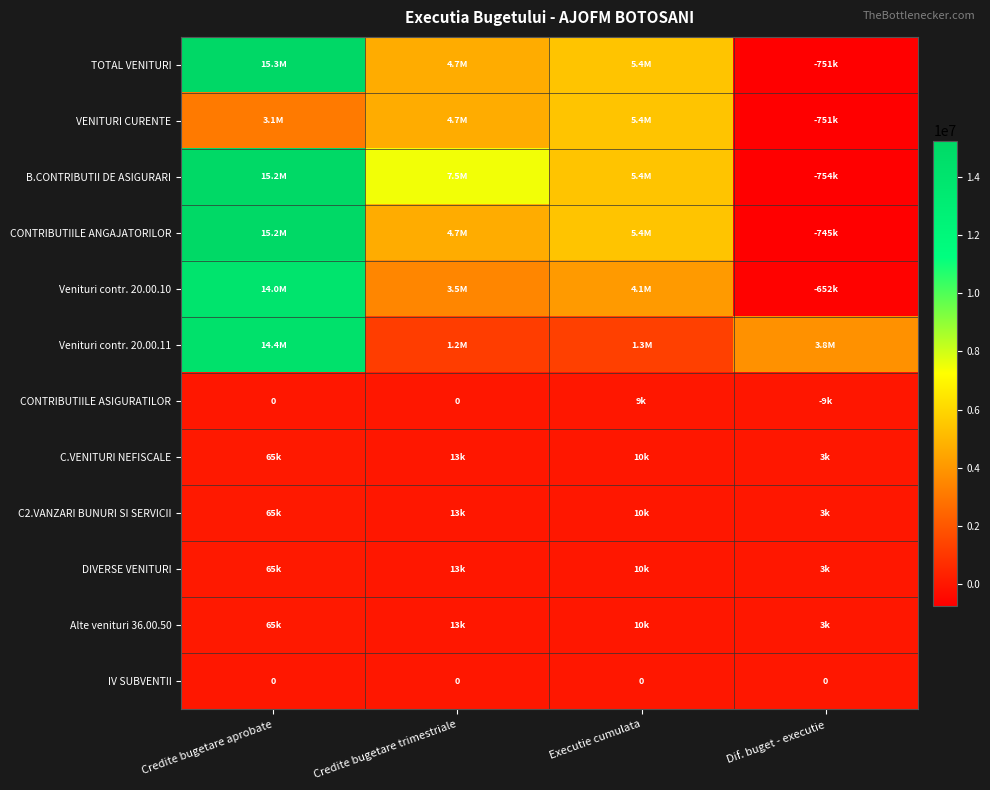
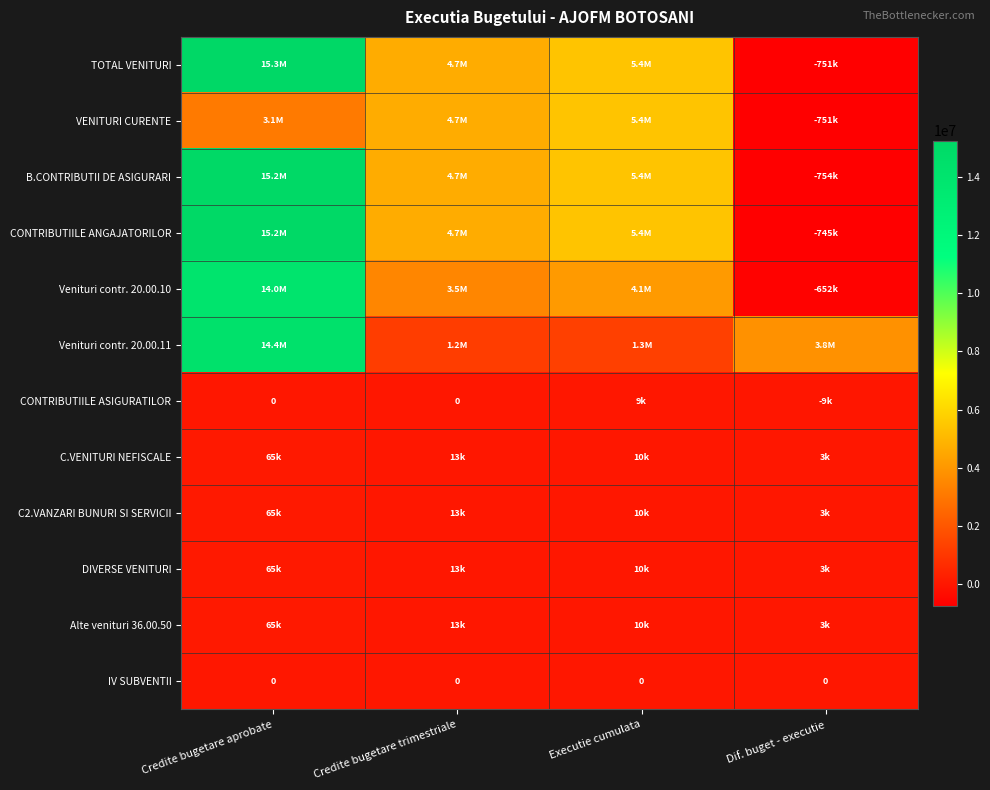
  {
    "TOTAL VENITURI": {
      "Credite bugetare aprobate": "15.3M",
      "Credite bugetare trimestriale": "4.7M",
      "Executie cumulata": "5.4M",
      "Dif. buget - executie": "-751k"
    },
    "VENITURI CURENTE": {
      "Credite bugetare aprobate": "3.1M",
      "Credite bugetare trimestriale": "4.7M",
      "Executie cumulata": "5.4M",
      "Dif. buget - executie": "-751k"
    },
    "B.CONTRIBUTII DE ASIGURARI": {
      "Credite bugetare aprobate": "15.2M",
-     "Credite bugetare trimestriale": "7.5M",
+     "Credite bugetare trimestriale": "4.7M",
      "Executie cumulata": "5.4M",
      "Dif. buget - executie": "-754k"
    },
    "CONTRIBUTIILE ANGAJATORILOR": {
      "Credite bugetare aprobate": "15.2M",
      "Credite bugetare trimestriale": "4.7M",
      "Executie cumulata": "5.4M",
      "Dif. buget - executie": "-745k"
    },
    "Venituri contr. 20.00.10": {
      "Credite bugetare aprobate": "14.0M",
      "Credite bugetare trimestriale": "3.5M",
      "Executie cumulata": "4.1M",
      "Dif. buget - executie": "-652k"
    },
    "Venituri contr. 20.00.11": {
      "Credite bugetare aprobate": "14.4M",
      "Credite bugetare trimestriale": "1.2M",
      "Executie cumulata": "1.3M",
      "Dif. buget - executie": "3.8M"
    },
    "CONTRIBUTIILE ASIGURATILOR": {
      "Credite bugetare aprobate": "0",
      "Credite bugetare trimestriale": "0",
      "Executie cumulata": "9k",
      "Dif. buget - executie": "-9k"
    },
    "C.VENITURI NEFISCALE": {
      "Credite bugetare aprobate": "65k",
      "Credite bugetare trimestriale": "13k",
      "Executie cumulata": "10k",
      "Dif. buget - executie": "3k"
    },
    "C2.VANZARI BUNURI SI SERVICII": {
      "Credite bugetare aprobate": "65k",
      "Credite bugetare trimestriale": "13k",
      "Executie cumulata": "10k",
      "Dif. buget - executie": "3k"
    },
    "DIVERSE VENITURI": {
      "Credite bugetare aprobate": "65k",
      "Credite bugetare trimestriale": "13k",
      "Executie cumulata": "10k",
      "Dif. buget - executie": "3k"
    },
    "Alte venituri 36.00.50": {
      "Credite bugetare aprobate": "65k",
      "Credite bugetare trimestriale": "13k",
      "Executie cumulata": "10k",
      "Dif. buget - executie": "3k"
    },
    "IV SUBVENTII": {
      "Credite bugetare aprobate": "0",
      "Credite bugetare trimestriale": "0",
      "Executie cumulata": "0",
      "Dif. buget - executie": "0"
    }
  }
